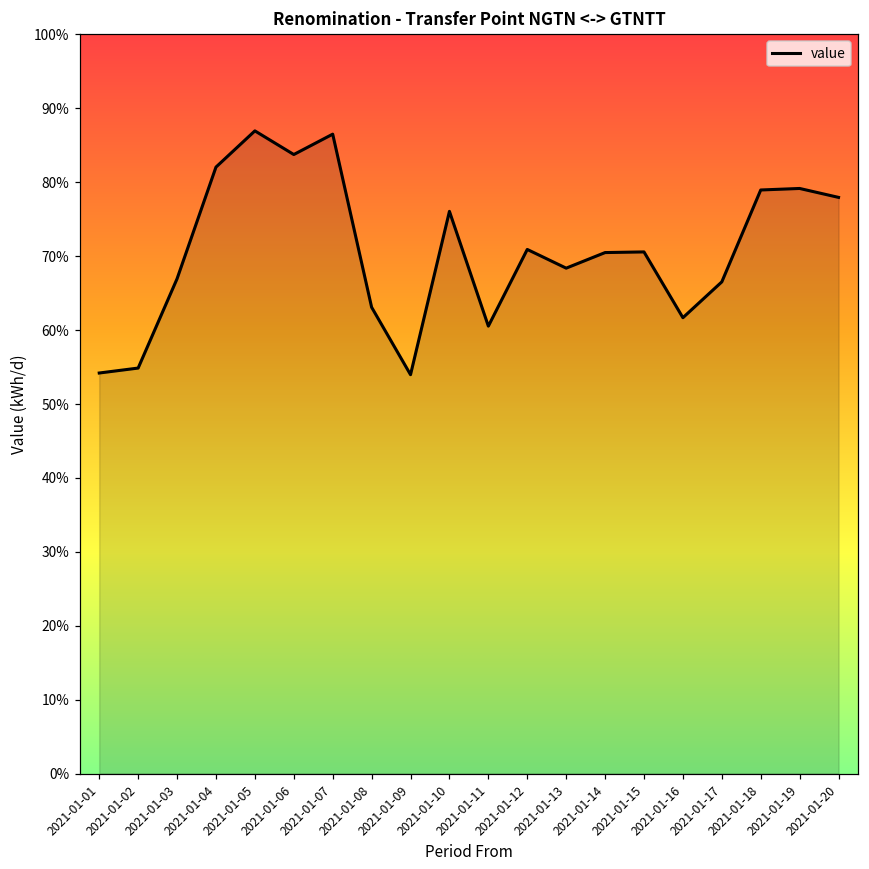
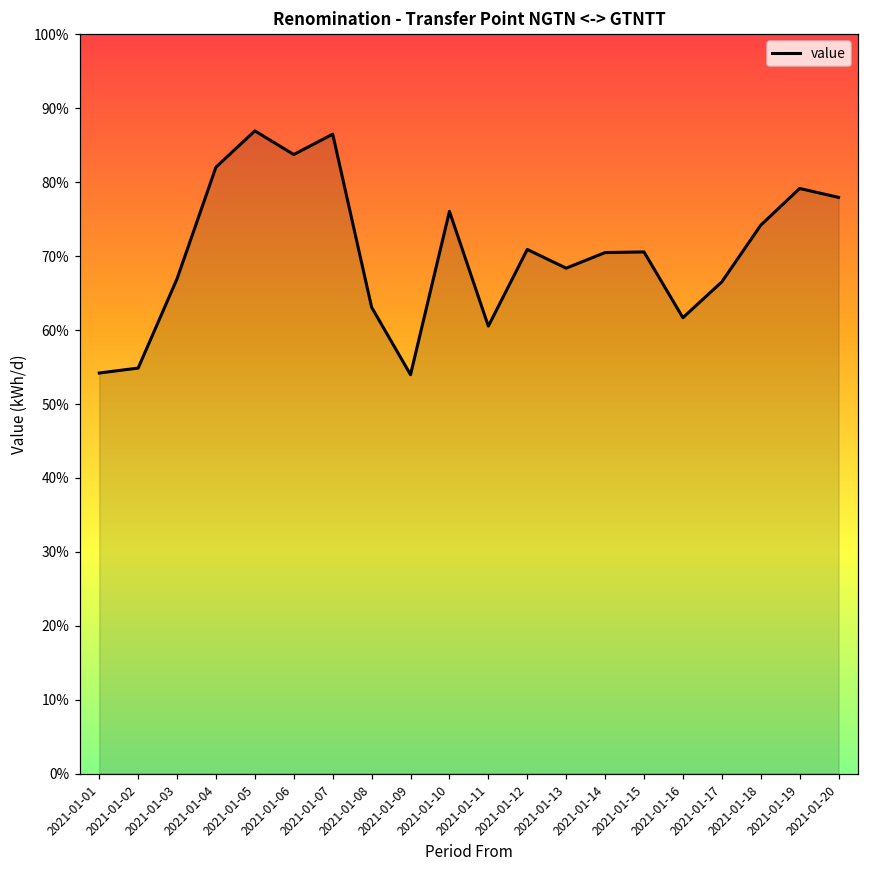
  {
    "2021-01-01": "54%",
    "2021-01-02": "55%",
    "2021-01-03": "67%",
    "2021-01-04": "82%",
    "2021-01-05": "87%",
    "2021-01-06": "84%",
    "2021-01-07": "87%",
    "2021-01-08": "63%",
    "2021-01-09": "54%",
    "2021-01-10": "76%",
    "2021-01-11": "61%",
    "2021-01-12": "71%",
    "2021-01-13": "68%",
    "2021-01-14": "70%",
    "2021-01-15": "71%",
    "2021-01-16": "62%",
    "2021-01-17": "67%",
-   "2021-01-18": "79%",
+   "2021-01-18": "74%",
    "2021-01-19": "79%",
    "2021-01-20": "78%"
  }
